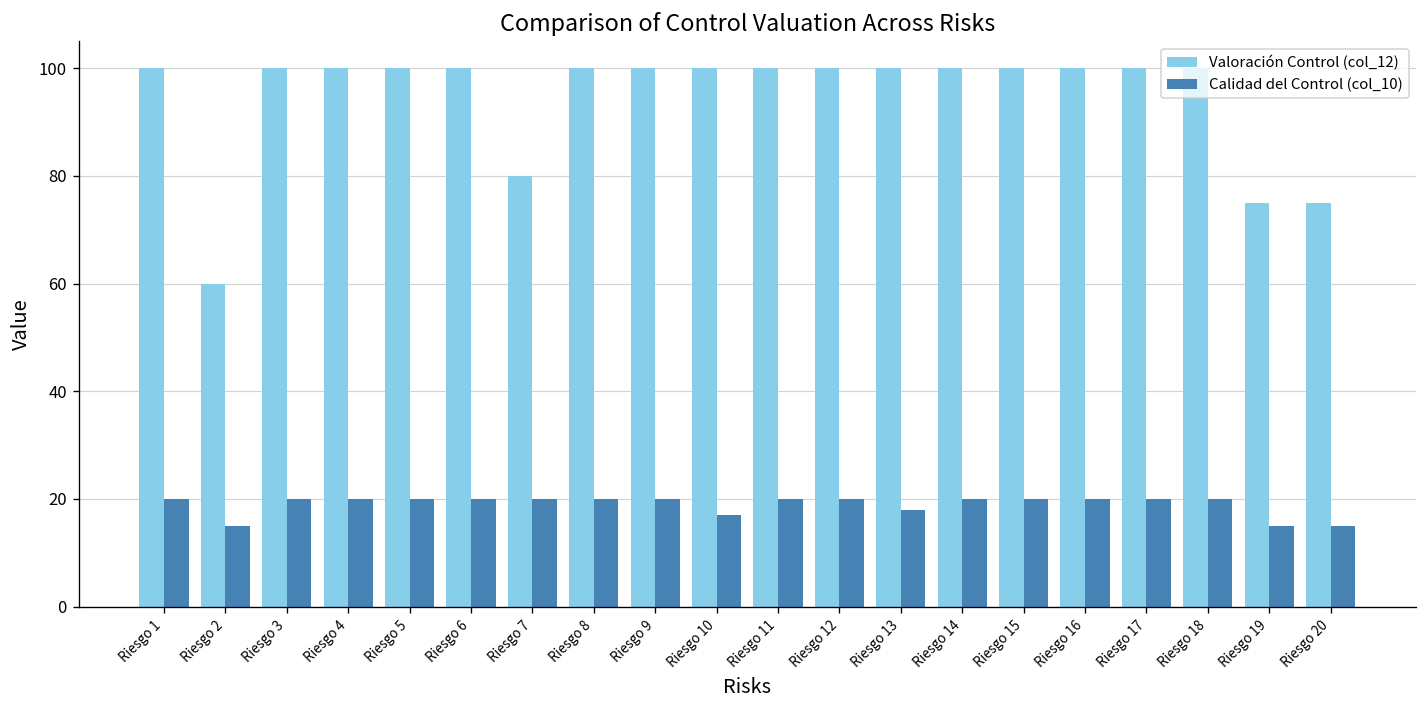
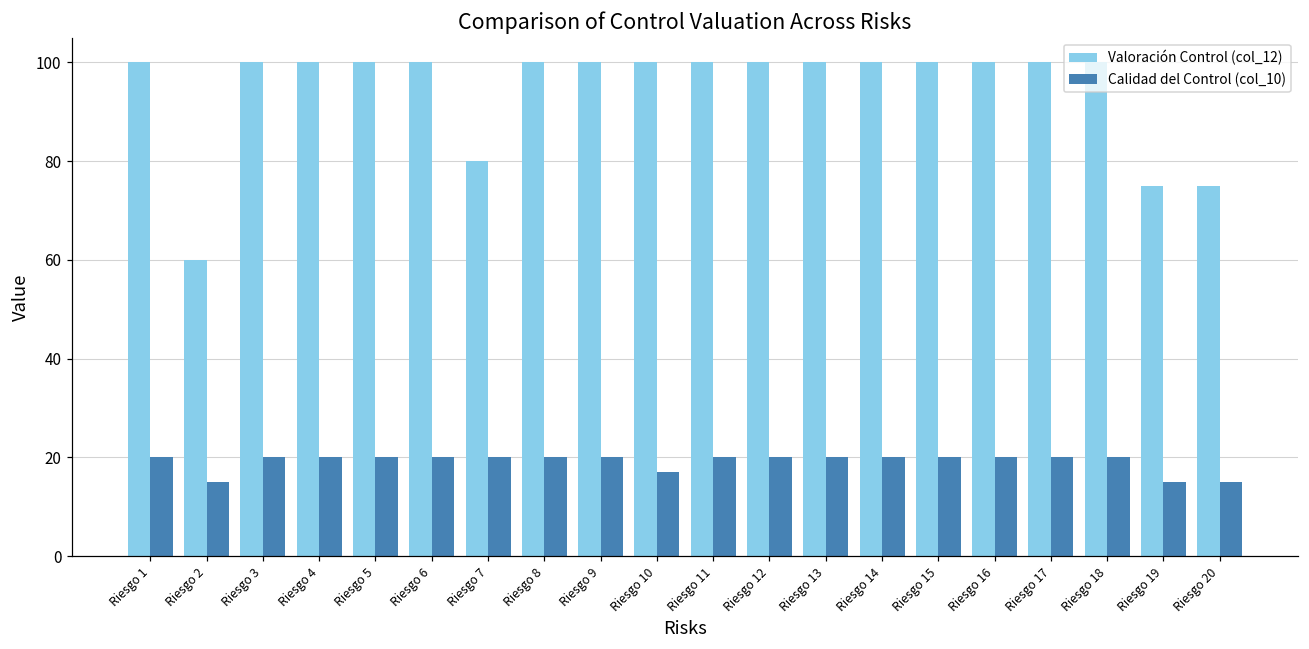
  {
    "Valoración Control (col_12)": {
      "Riesgo 1": 100,
      "Riesgo 2": 60,
      "Riesgo 3": 100,
      "Riesgo 4": 100,
      "Riesgo 5": 100,
      "Riesgo 6": 100,
      "Riesgo 7": 80,
      "Riesgo 8": 100,
      "Riesgo 9": 100,
      "Riesgo 10": 100,
      "Riesgo 11": 100,
      "Riesgo 12": 100,
      "Riesgo 13": 100,
      "Riesgo 14": 100,
      "Riesgo 15": 100,
      "Riesgo 16": 100,
      "Riesgo 17": 100,
      "Riesgo 19": 75,
      "Riesgo 20": 75
    },
    "Calidad del Control (col_10)": {
      "Riesgo 1": 20,
      "Riesgo 2": 15,
      "Riesgo 3": 20,
      "Riesgo 4": 20,
      "Riesgo 5": 20,
      "Riesgo 6": 20,
      "Riesgo 7": 20,
      "Riesgo 8": 20,
      "Riesgo 9": 20,
      "Riesgo 10": 17,
      "Riesgo 11": 20,
      "Riesgo 12": 20,
-     "Riesgo 13": 18,
+     "Riesgo 13": 20,
      "Riesgo 14": 20,
      "Riesgo 15": 20,
      "Riesgo 16": 20,
      "Riesgo 17": 20,
      "Riesgo 18": 20,
      "Riesgo 19": 15,
      "Riesgo 20": 15
    }
  }
